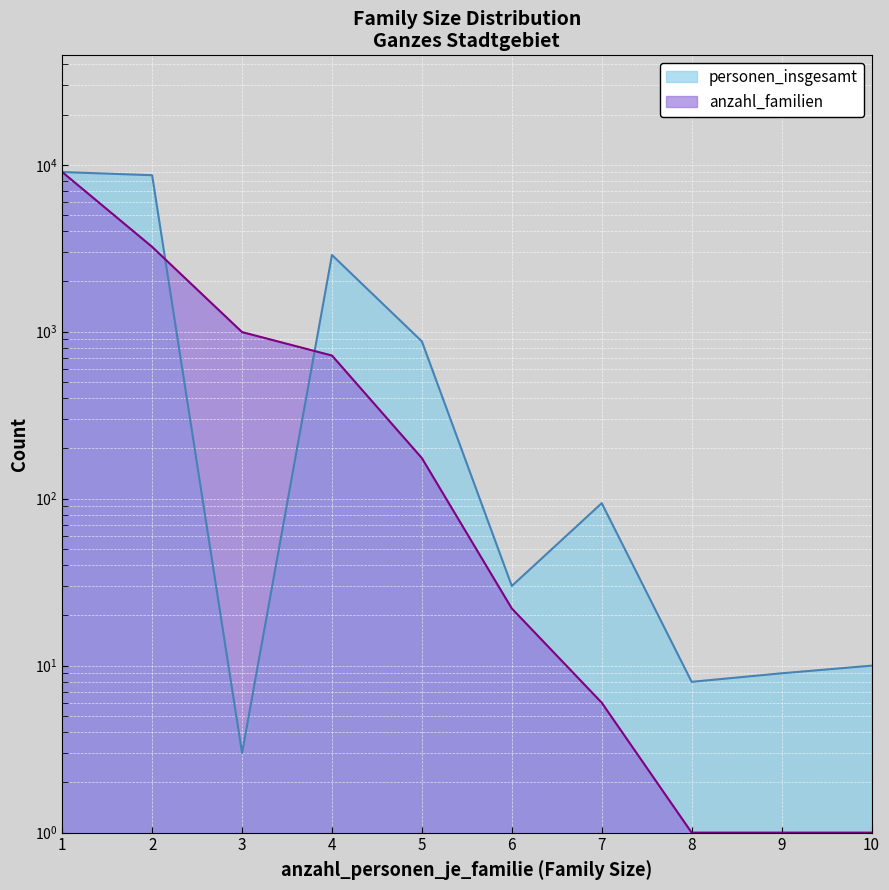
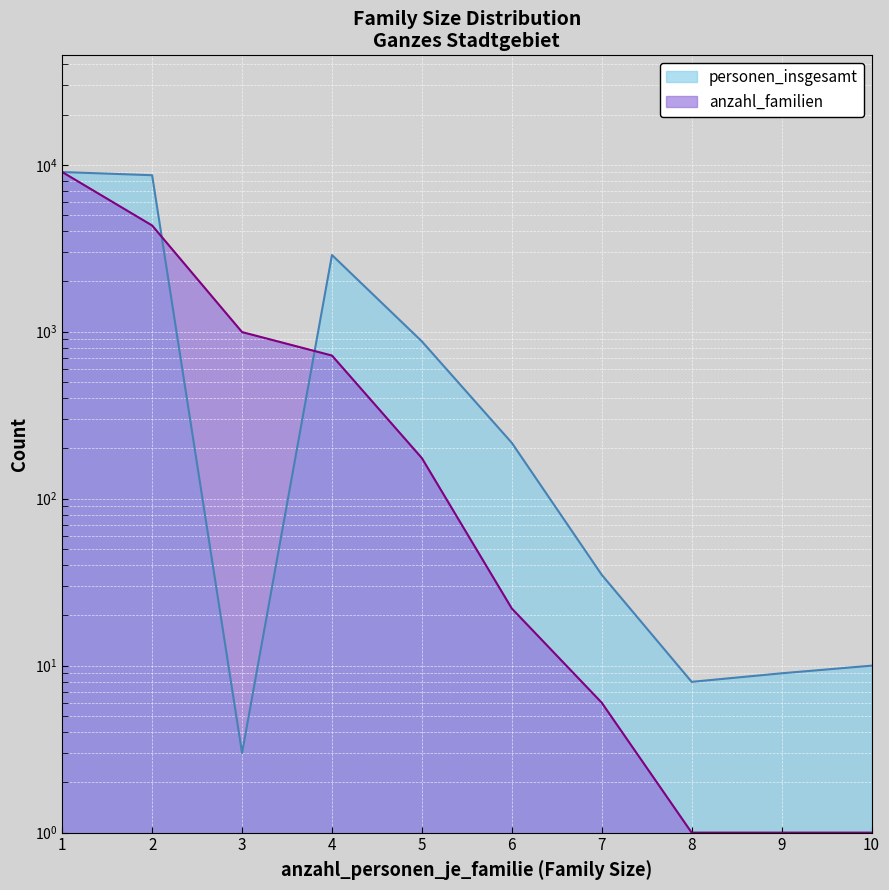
  {
    "personen_insgesamt": {
      "2": 9000,
      "3": 3,
      "4": 2900,
      "5": 900,
-     "6": 30,
-     "7": 90,
+     "6": 220,
+     "7": 35,
      "8": 8,
      "9": 9,
      "10": 10
    },
    "anzahl_familien": {
-     "2": 3200,
+     "2": 4300,
      "3": 1000,
      "4": 720,
      "5": 180,
      "6": 22,
      "7": 6,
      "8": 1,
      "9": 1,
      "10": 1
    }
  }
